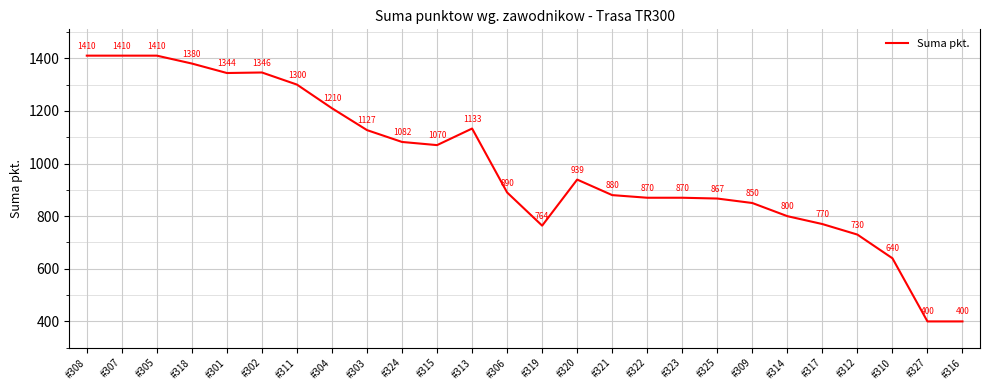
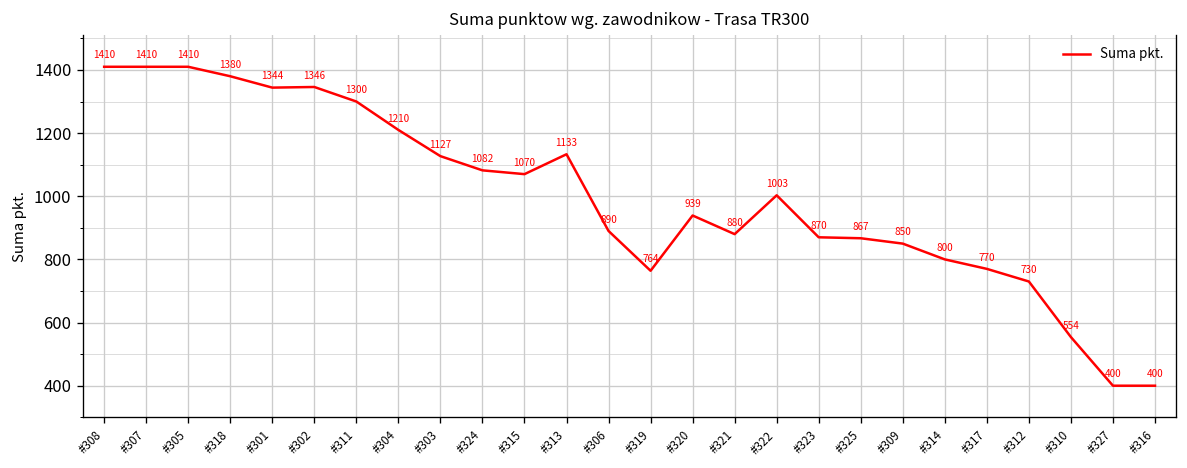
  {
    "#308": 1410,
    "#307": 1410,
    "#305": 1410,
    "#318": 1380,
    "#301": 1344,
    "#302": 1346,
    "#311": 1300,
    "#304": 1210,
    "#303": 1127,
    "#324": 1082,
    "#315": 1070,
    "#313": 1133,
    "#306": 890,
    "#319": 764,
    "#320": 939,
    "#321": 880,
-   "#322": 870,
+   "#322": 1003,
    "#323": 870,
    "#325": 867,
    "#309": 850,
    "#314": 800,
    "#317": 770,
    "#312": 730,
-   "#310": 640,
+   "#310": 554,
    "#327": 400,
    "#316": 400
  }
